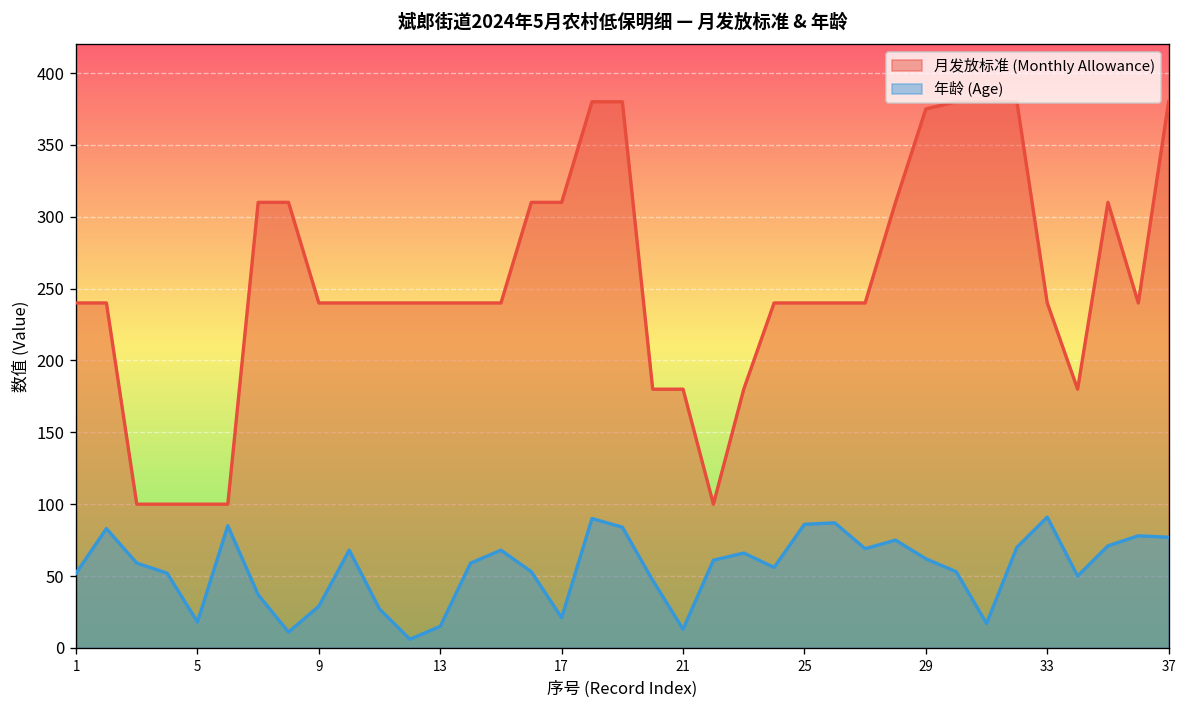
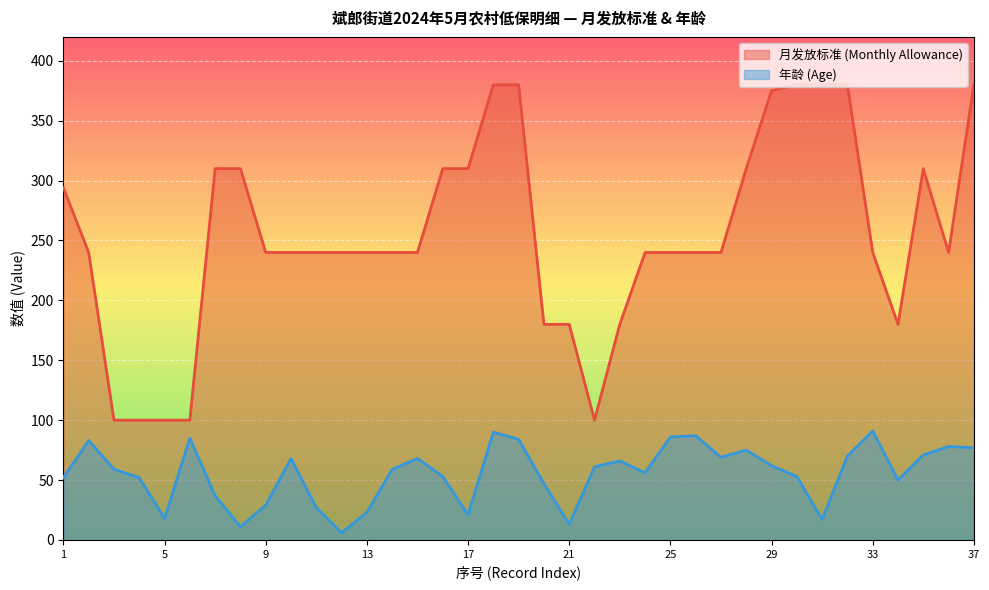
  {
    "月发放标准 (Monthly Allowance)": {
-     "1": 240,
+     "1": 294,
      "5": 100,
      "9": 240,
      "13": 240,
      "17": 310,
      "21": 180,
      "25": 240,
      "29": 375,
      "33": 240,
      "37": 380
    },
    "年龄 (Age)": {
      "1": 52,
      "5": 18,
      "9": 29,
-     "13": 15,
+     "13": 23,
      "17": 21,
      "21": 13,
      "25": 86,
      "29": 62,
      "33": 91,
      "37": 77
    }
  }
